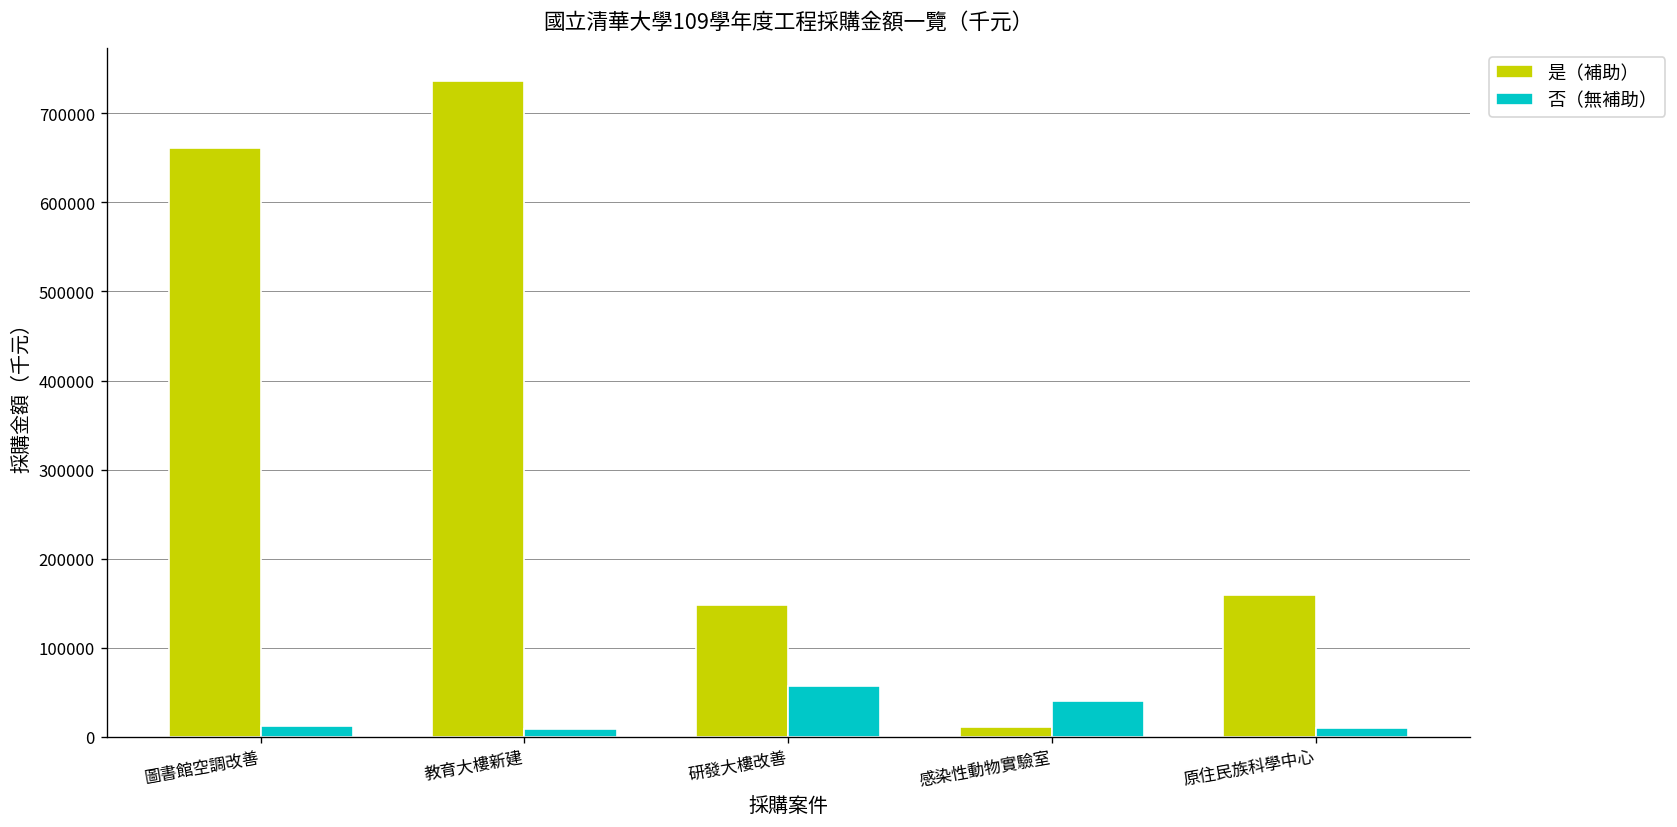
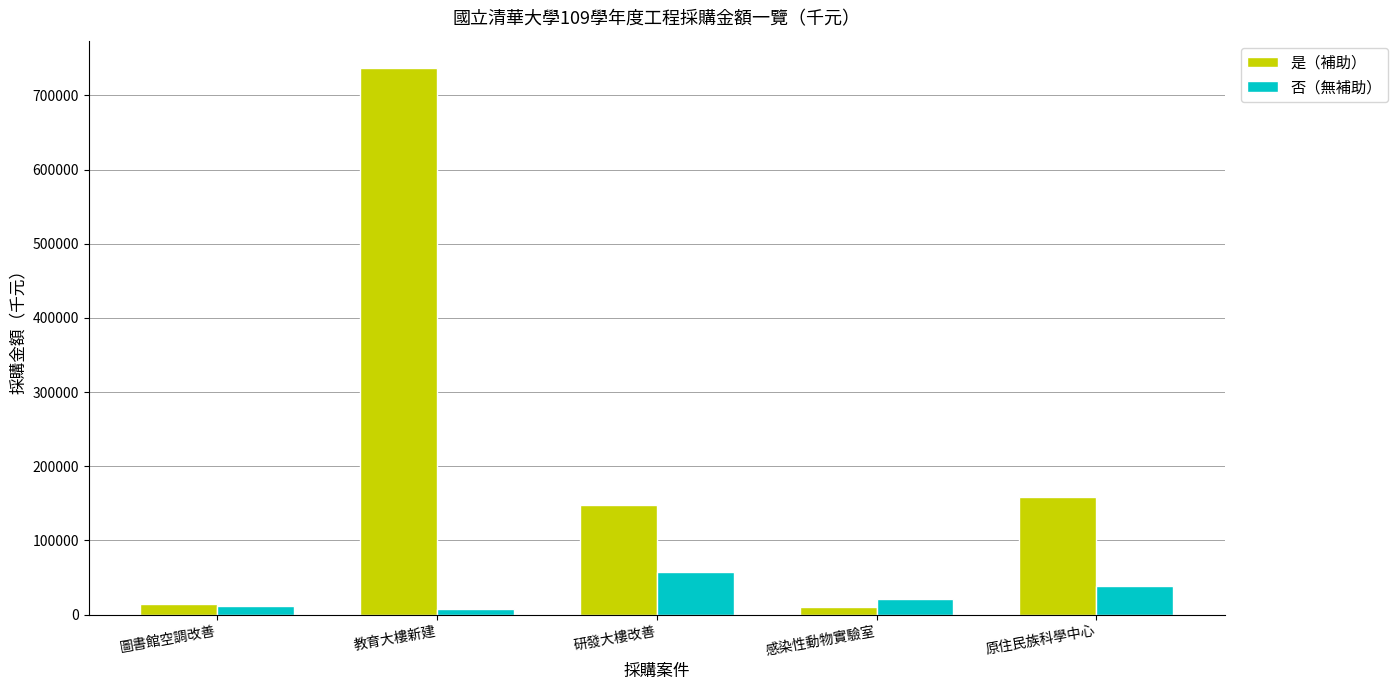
  {
    "是（補助）": {
-     "圖書館空調改善": 660000,
+     "圖書館空調改善": 10000,
      "教育大樓新建": 740000,
      "研發大樓改善": 150000,
      "感染性動物實驗室": 10000,
      "原住民族科學中心": 160000
    },
    "否（無補助）": {
      "圖書館空調改善": 10000,
      "教育大樓新建": 10000,
      "研發大樓改善": 60000,
-     "感染性動物實驗室": 40000,
-     "原住民族科學中心": 10000
+     "感染性動物實驗室": 20000,
+     "原住民族科學中心": 40000
    }
  }
